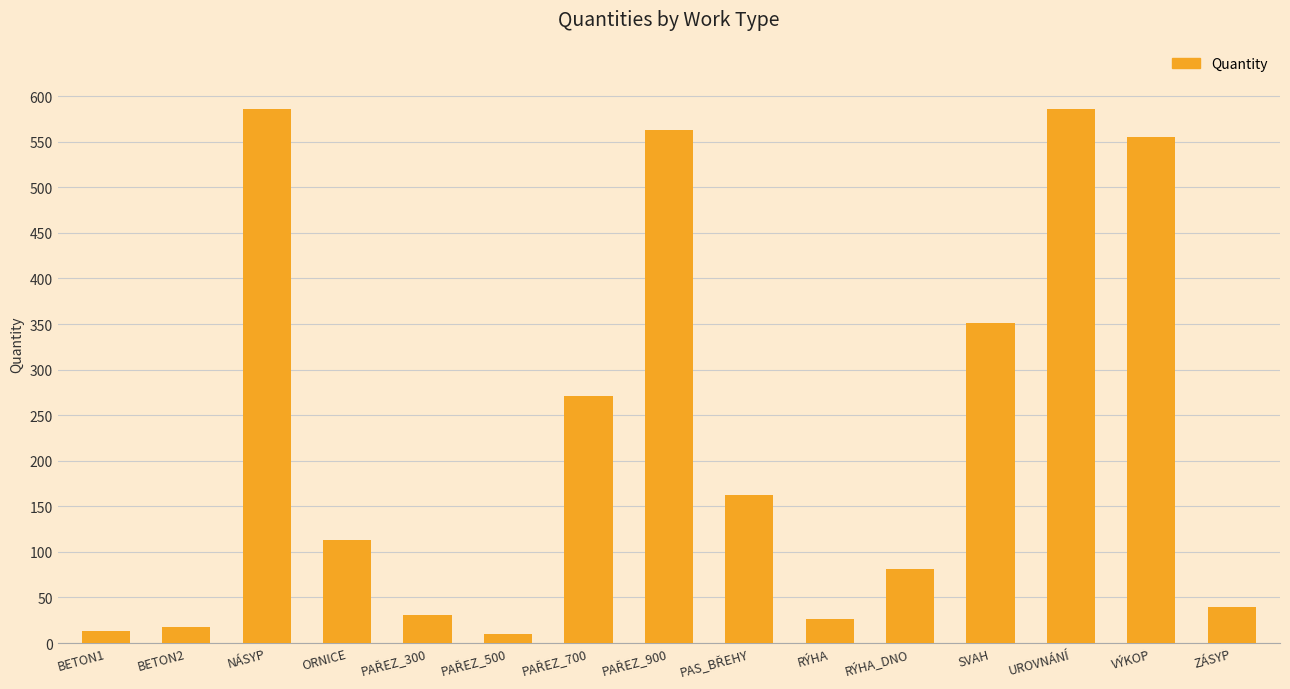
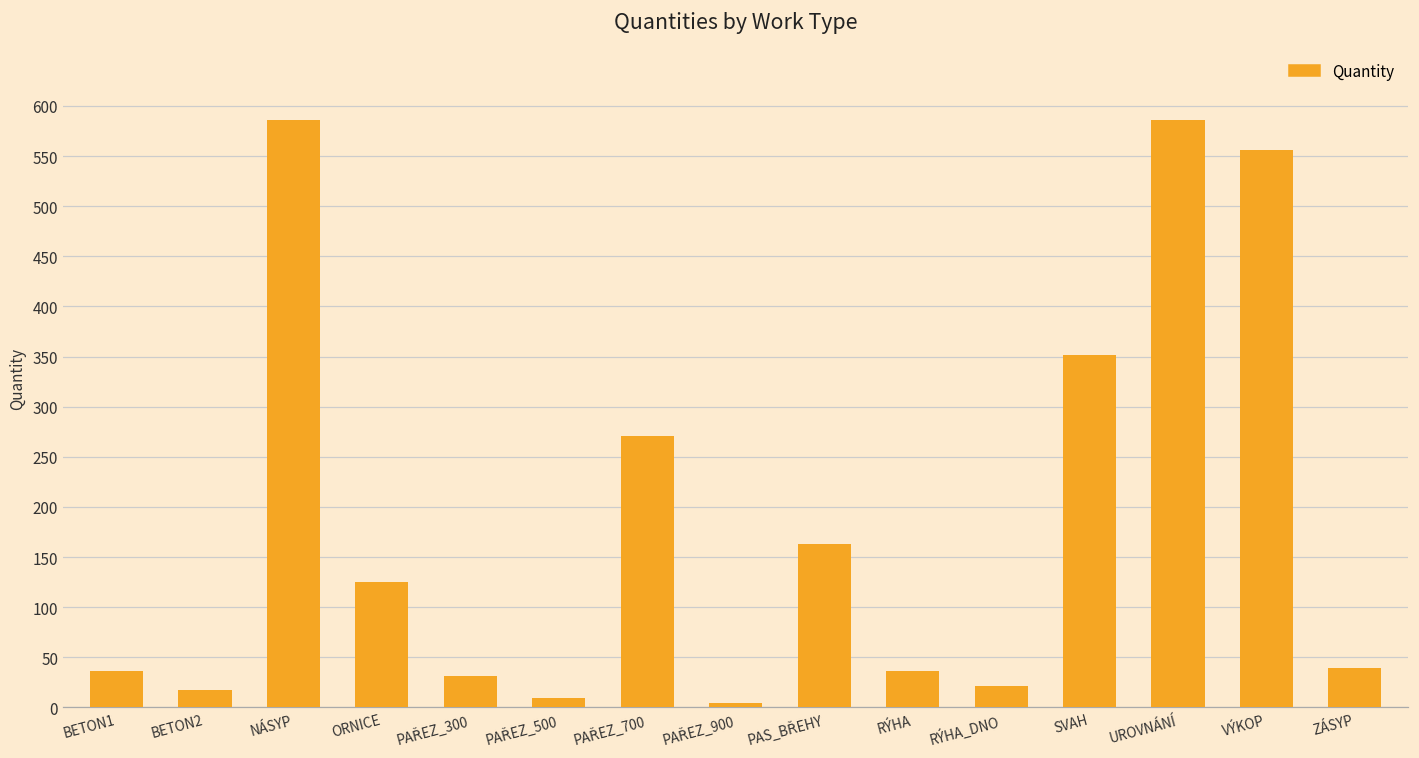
  {
-   "BETON1": 10,
+   "BETON1": 40,
    "BETON2": 20,
    "NÁSYP": 590,
-   "ORNICE": 110,
+   "ORNICE": 130,
    "PAŘEZ_300": 30,
    "PAŘEZ_500": 10,
    "PAŘEZ_700": 270,
-   "PAŘEZ_900": 560,
+   "PAŘEZ_900": 0,
    "PAS_BŘEHY": 160,
-   "RÝHA": 30,
-   "RÝHA_DNO": 80,
+   "RÝHA": 40,
+   "RÝHA_DNO": 20,
    "SVAH": 350,
    "UROVNÁNÍ": 590,
    "VÝKOP": 560,
    "ZÁSYP": 40
  }
